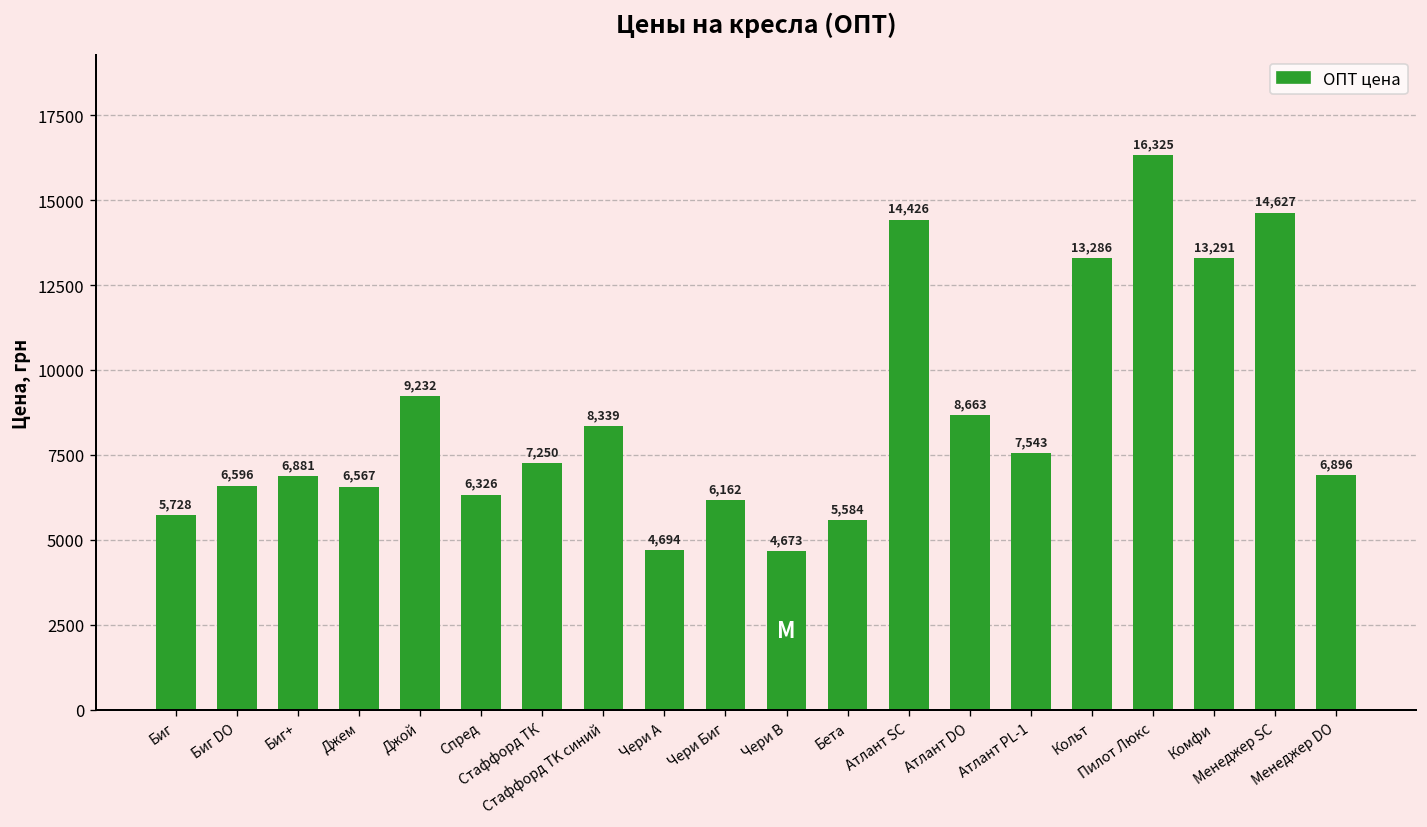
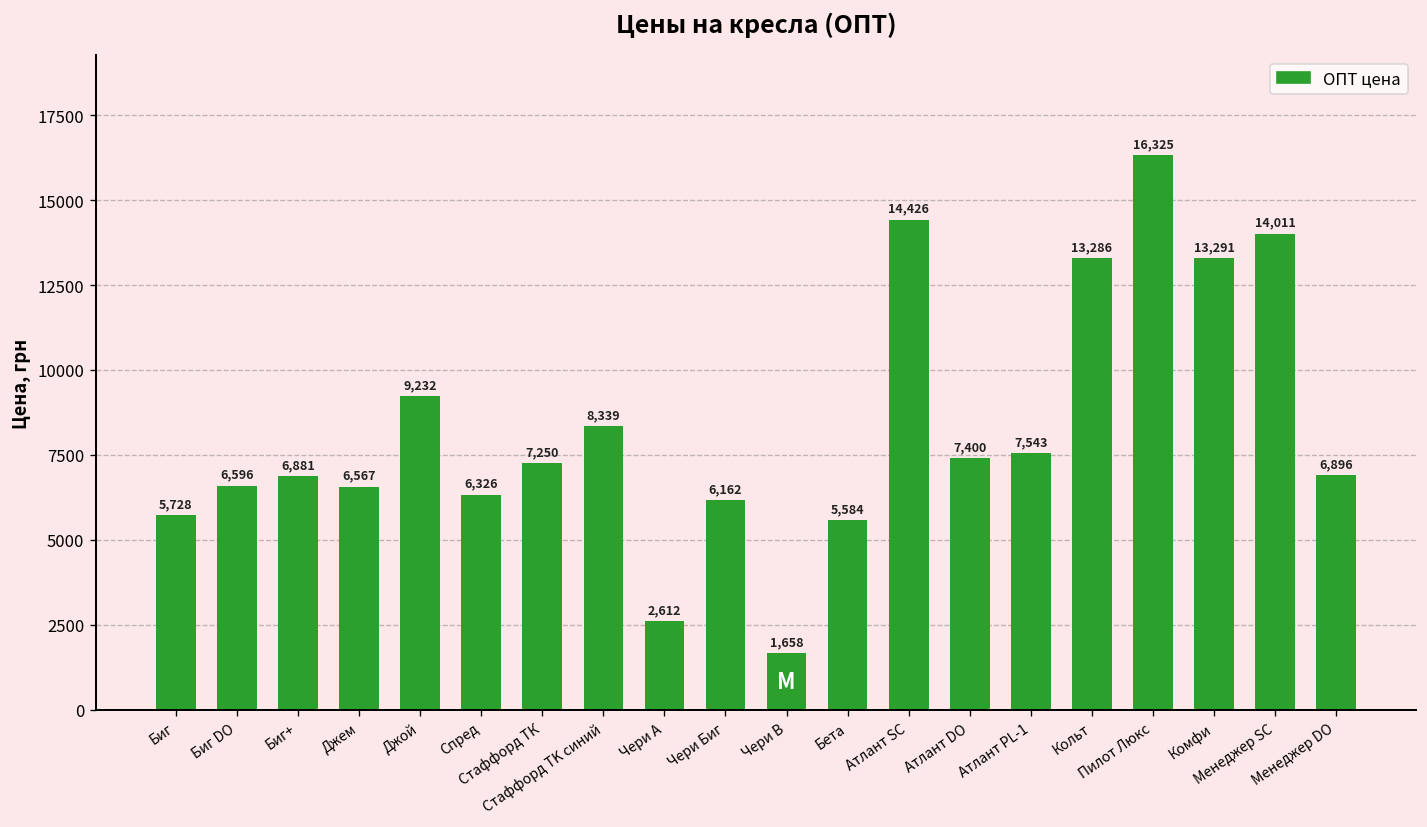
  {
    "Биг": "5,728",
    "Биг DO": "6,596",
    "Биг+": "6,881",
    "Джем": "6,567",
    "Джой": "9,232",
    "Спред": "6,326",
    "Стаффорд ТК": "7,250",
    "Стаффорд TK синий": "8,339",
-   "Чери А": "4,694",
+   "Чери А": "2,612",
    "Чери Биг": "6,162",
-   "Чери В": "4,673",
+   "Чери В": "1,658",
    "Бета": "5,584",
    "Атлант SC": "14,426",
-   "Атлант DO": "8,663",
+   "Атлант DO": "7,400",
    "Атлант PL-1": "7,543",
    "Кольт": "13,286",
    "Пилот Люкс": "16,325",
    "Комфи": "13,291",
-   "Менеджер SC": "14,627",
+   "Менеджер SC": "14,011",
    "Менеджер DO": "6,896"
  }
